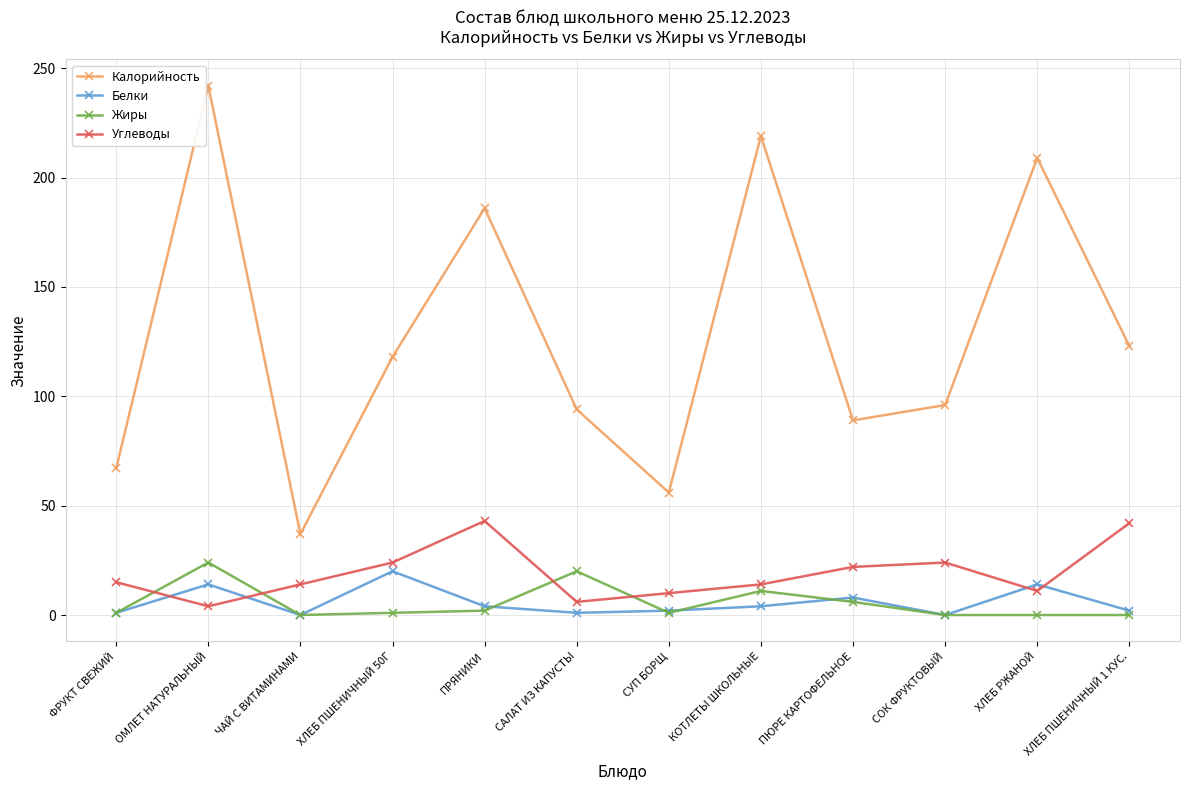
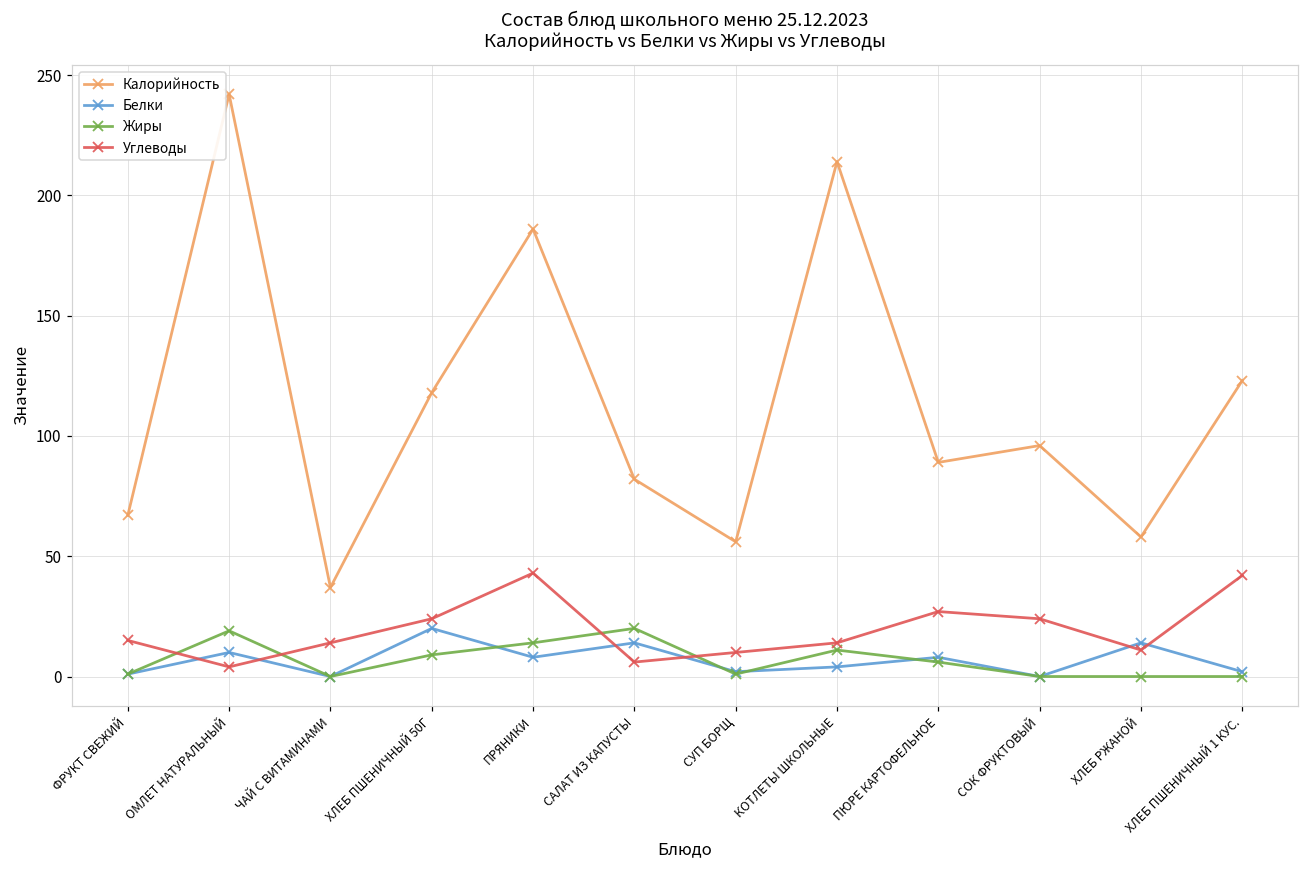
  {
    "Калорийность": {
      "ФРУКТ СВЕЖИЙ": 67,
      "ОМЛЕТ НАТУРАЛЬНЫЙ": 242,
      "ЧАЙ С ВИТАМИНАМИ": 37,
      "ХЛЕБ ПШЕНИЧНЫЙ 50Г": 118,
      "ПРЯНИКИ": 186,
-     "САЛАТ ИЗ КАПУСТЫ": 94,
+     "САЛАТ ИЗ КАПУСТЫ": 82,
      "СУП БОРЩ": 56,
-     "КОТЛЕТЫ ШКОЛЬНЫЕ": 219,
+     "КОТЛЕТЫ ШКОЛЬНЫЕ": 214,
      "ПЮРЕ КАРТОФЕЛЬНОЕ": 89,
      "СОК ФРУКТОВЫЙ": 96,
-     "ХЛЕБ РЖАНОЙ": 209,
+     "ХЛЕБ РЖАНОЙ": 58,
      "ХЛЕБ ПШЕНИЧНЫЙ 1 КУС.": 123
    },
    "Белки": {
-     "ОМЛЕТ НАТУРАЛЬНЫЙ": 14,
+     "ОМЛЕТ НАТУРАЛЬНЫЙ": 10,
      "ХЛЕБ ПШЕНИЧНЫЙ 50Г": 20,
-     "ПРЯНИКИ": 4,
-     "САЛАТ ИЗ КАПУСТЫ": 1,
+     "ПРЯНИКИ": 8,
+     "САЛАТ ИЗ КАПУСТЫ": 14,
      "КОТЛЕТЫ ШКОЛЬНЫЕ": 4,
      "ПЮРЕ КАРТОФЕЛЬНОЕ": 8,
      "ХЛЕБ РЖАНОЙ": 14,
      "ХЛЕБ ПШЕНИЧНЫЙ 1 КУС.": 2
    },
    "Жиры": {
-     "ОМЛЕТ НАТУРАЛЬНЫЙ": 24,
-     "ХЛЕБ ПШЕНИЧНЫЙ 50Г": 1,
-     "ПРЯНИКИ": 2,
+     "ОМЛЕТ НАТУРАЛЬНЫЙ": 19,
+     "ХЛЕБ ПШЕНИЧНЫЙ 50Г": 9,
+     "ПРЯНИКИ": 14,
      "САЛАТ ИЗ КАПУСТЫ": 20,
      "КОТЛЕТЫ ШКОЛЬНЫЕ": 11,
      "ПЮРЕ КАРТОФЕЛЬНОЕ": 6,
      "ХЛЕБ РЖАНОЙ": 0,
      "ХЛЕБ ПШЕНИЧНЫЙ 1 КУС.": 0
    },
    "Углеводы": {
      "ФРУКТ СВЕЖИЙ": 15,
      "ОМЛЕТ НАТУРАЛЬНЫЙ": 4,
      "ЧАЙ С ВИТАМИНАМИ": 14,
      "ХЛЕБ ПШЕНИЧНЫЙ 50Г": 24,
      "ПРЯНИКИ": 43,
      "САЛАТ ИЗ КАПУСТЫ": 6,
      "СУП БОРЩ": 10,
      "КОТЛЕТЫ ШКОЛЬНЫЕ": 14,
-     "ПЮРЕ КАРТОФЕЛЬНОЕ": 22,
+     "ПЮРЕ КАРТОФЕЛЬНОЕ": 27,
      "СОК ФРУКТОВЫЙ": 24,
      "ХЛЕБ РЖАНОЙ": 11,
      "ХЛЕБ ПШЕНИЧНЫЙ 1 КУС.": 42
    }
  }
